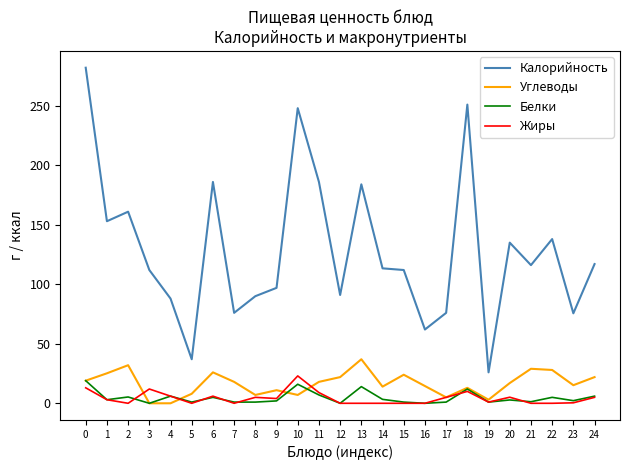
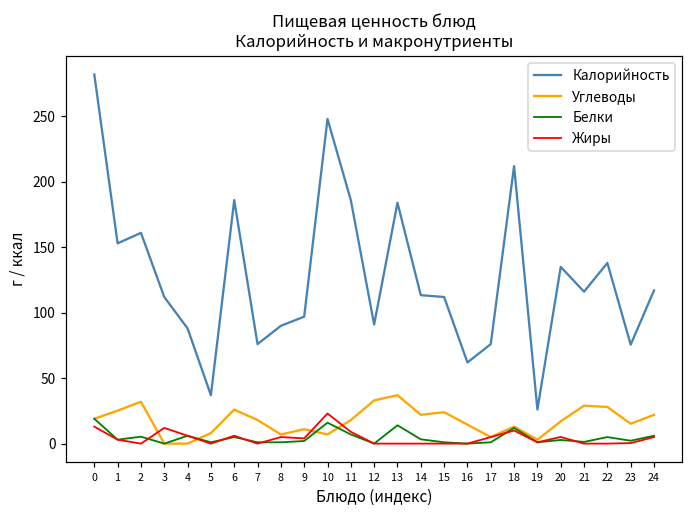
  {
    "Калорийность": {
      "0": 282,
      "1": 153,
      "2": 161,
      "3": 112,
      "4": 88,
      "5": 37,
      "6": 186,
      "7": 76,
      "8": 90,
      "9": 97,
      "10": 248,
      "11": 186,
      "12": 91,
      "13": 184,
      "14": 113,
      "15": 112,
      "16": 62,
      "17": 76,
-     "18": 251,
+     "18": 212,
      "19": 26,
      "20": 135,
      "21": 116,
      "22": 138,
      "23": 76,
      "24": 117
    },
    "Углеводы": {
      "1": 25,
      "2": 32,
      "4": 0,
      "5": 8,
      "6": 26,
      "7": 18,
      "9": 11,
      "10": 7,
      "11": 18,
-     "12": 22,
+     "12": 33,
      "13": 37,
-     "14": 14,
+     "14": 22,
      "15": 24,
      "16": 15,
      "20": 17,
      "21": 29,
      "22": 28,
      "23": 15,
      "24": 22
    },
    "Белки": {
      "2": 5,
      "8": 1,
      "10": 16,
      "13": 14,
      "14": 3,
      "17": 1,
      "20": 3,
      "22": 5
    },
    "Жиры": {
      "0": 13,
      "2": 0,
      "3": 12,
      "10": 23,
      "13": 0,
      "14": 0,
      "20": 5,
      "22": 0
    }
  }
